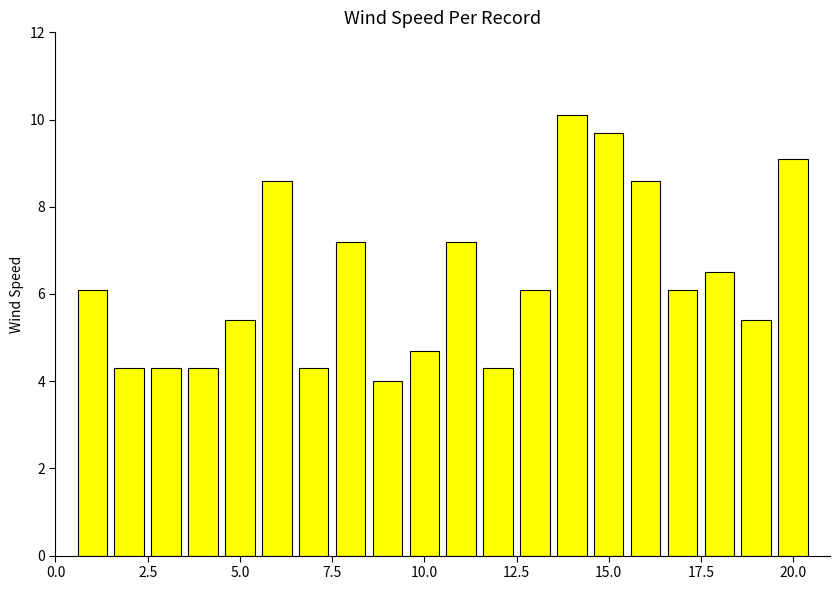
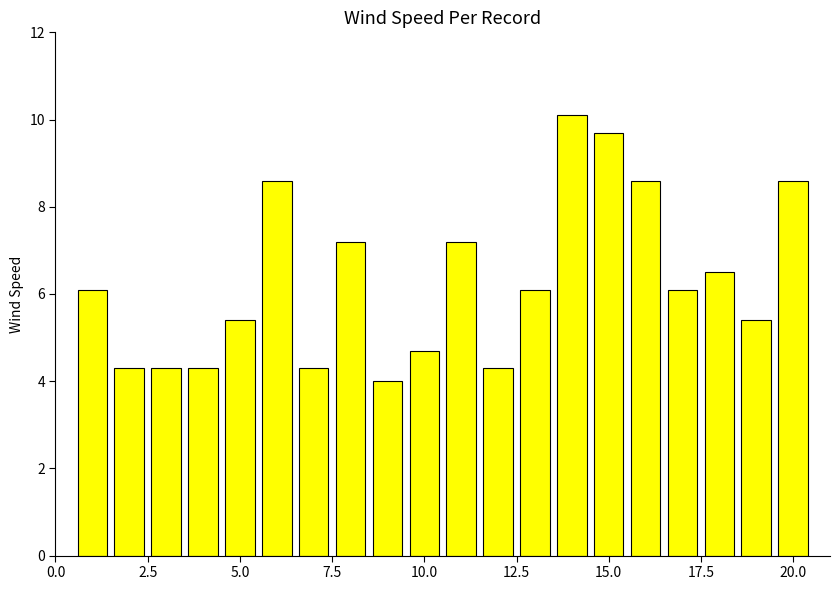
  {
    "5.0": 5.4,
    "10.0": 4.7,
    "15.0": 9.7,
-   "20.0": 9.1
+   "20.0": 8.6
  }
